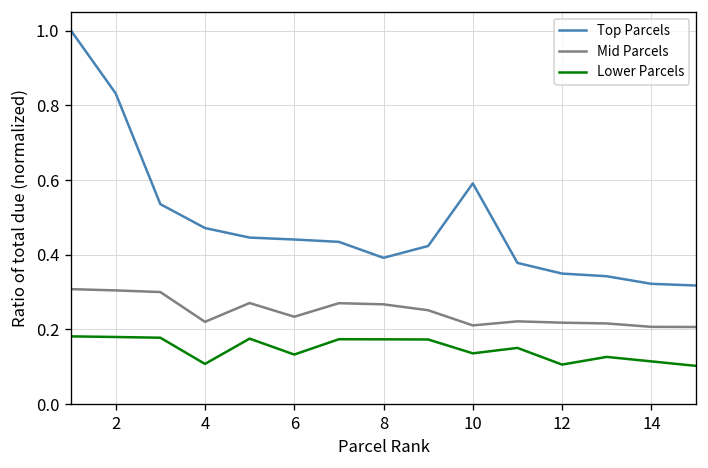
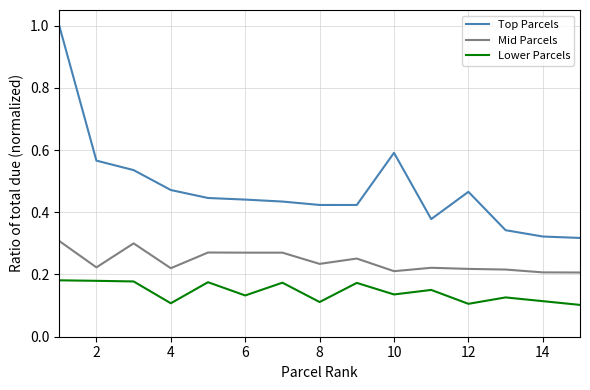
  {
    "Top Parcels": {
-     "2": 0.83,
+     "2": 0.57,
      "4": 0.47,
      "6": 0.44,
-     "8": 0.39,
+     "8": 0.42,
      "10": 0.59,
-     "12": 0.35,
+     "12": 0.47,
      "14": 0.32
    },
    "Mid Parcels": {
-     "2": 0.30,
+     "2": 0.22,
      "4": 0.22,
-     "6": 0.23,
-     "8": 0.27,
+     "6": 0.27,
+     "8": 0.23,
      "10": 0.21,
      "12": 0.22,
      "14": 0.21
    },
    "Lower Parcels": {
      "2": 0.18,
      "4": 0.11,
      "6": 0.13,
-     "8": 0.17,
+     "8": 0.11,
      "10": 0.14,
      "12": 0.11,
      "14": 0.11
    }
  }
